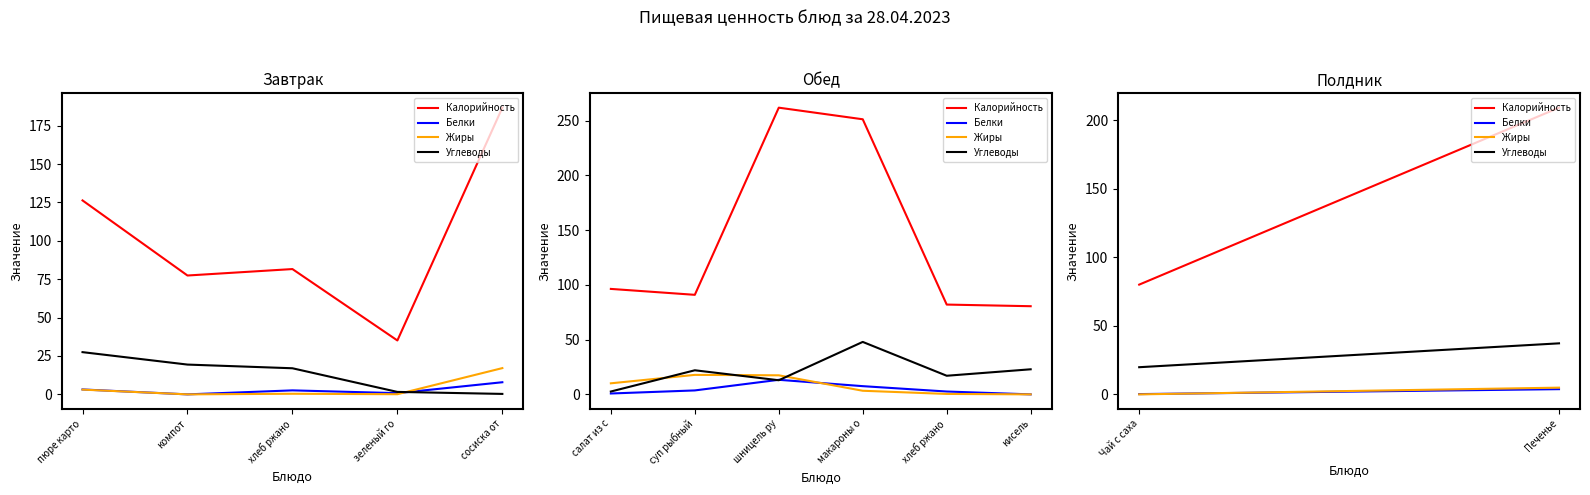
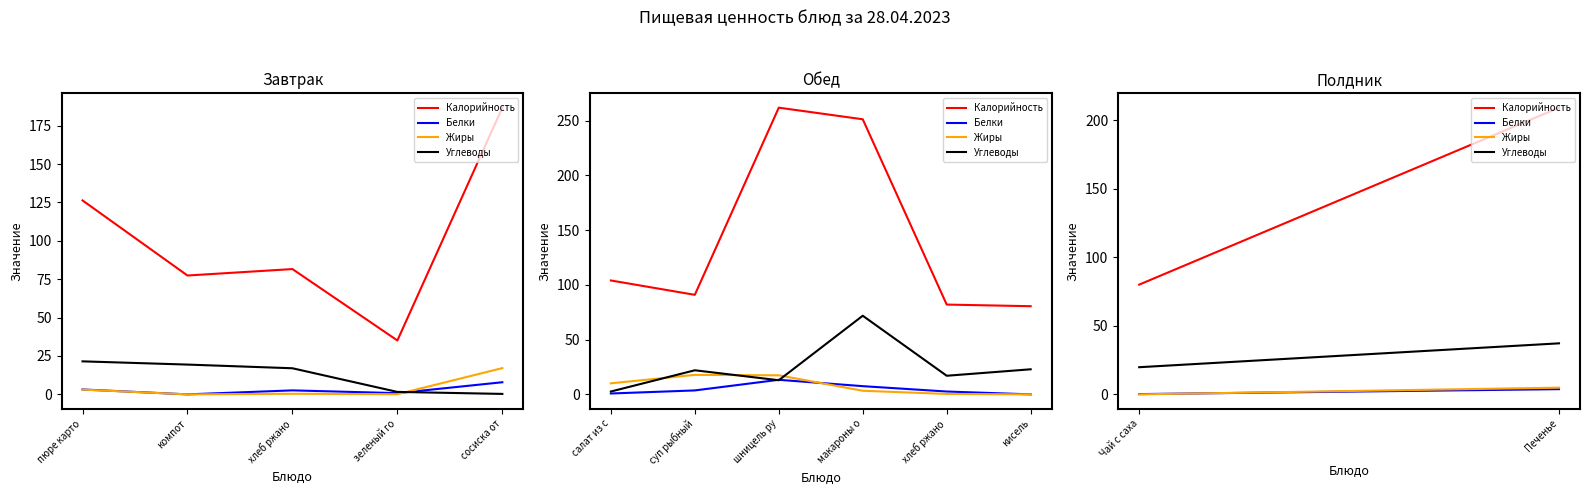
  {
    "Завтрак": {
      "Калорийность": {
        "пюре карто": 126,
        "компот": 77,
        "хлеб ржано": 82,
        "зеленый го": 35
      },
      "Белки": {
        "хлеб ржано": 3,
        "сосиска от": 8
      },
      "Жиры": {
        "хлеб ржано": 0,
        "сосиска от": 17
      },
      "Углеводы": {
-       "пюре карто": 28,
+       "пюре карто": 22,
        "компот": 19,
        "хлеб ржано": 17,
        "сосиска от": 0
      }
    },
    "Обед": {
      "Калорийность": {
-       "салат из с": 96,
+       "салат из с": 104,
        "суп рыбный": 91,
        "шницель ру": 262,
        "макароны о": 251,
        "хлеб ржано": 82,
        "кисель": 81
      },
      "Белки": {
        "суп рыбный": 4,
        "макароны о": 8
      },
      "Жиры": {
        "салат из с": 10,
        "суп рыбный": 18,
        "шницель ру": 17,
        "макароны о": 3
      },
      "Углеводы": {
        "суп рыбный": 22,
-       "макароны о": 48,
+       "макароны о": 72,
        "хлеб ржано": 17,
        "кисель": 23
      }
    },
    "Полдник": {
      "Калорийность": {
        "Чай с саха": 80
      },
      "Углеводы": {
        "Чай с саха": 20,
        "Печенье": 37
      }
    }
  }
